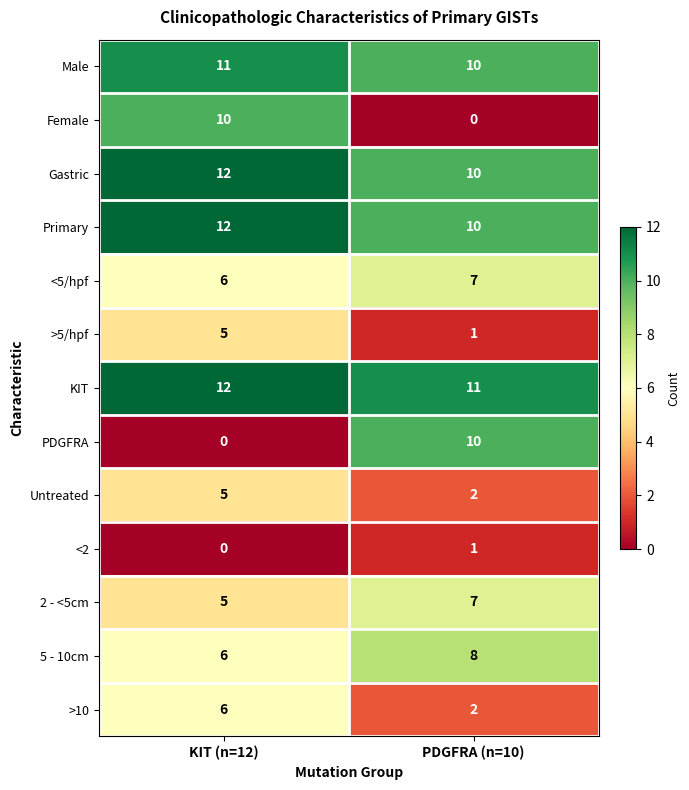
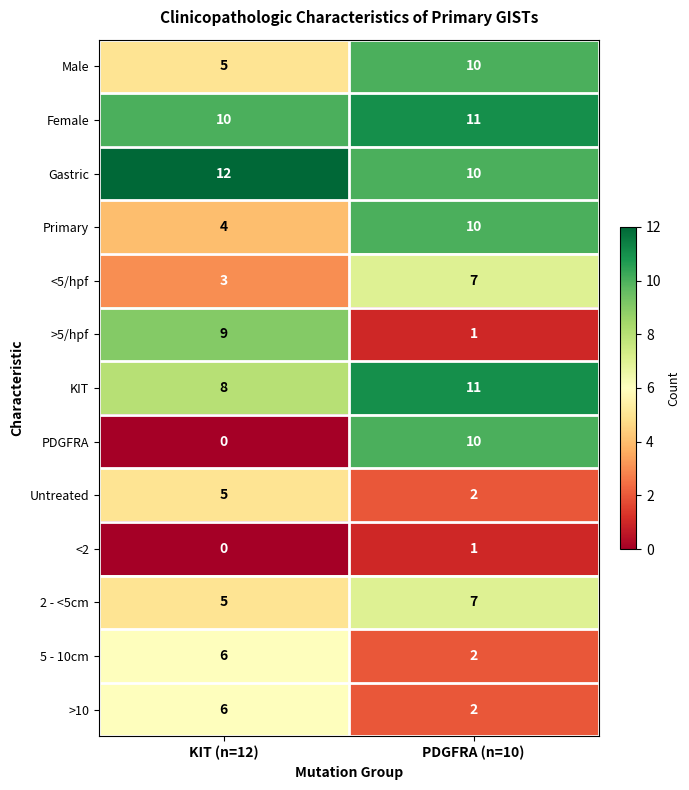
  {
    "Male": {
-     "KIT (n=12)": 11,
+     "KIT (n=12)": 5,
      "PDGFRA (n=10)": 10
    },
    "Female": {
      "KIT (n=12)": 10,
-     "PDGFRA (n=10)": 0
+     "PDGFRA (n=10)": 11
    },
    "Gastric": {
      "KIT (n=12)": 12,
      "PDGFRA (n=10)": 10
    },
    "Primary": {
-     "KIT (n=12)": 12,
+     "KIT (n=12)": 4,
      "PDGFRA (n=10)": 10
    },
    "<5/hpf": {
-     "KIT (n=12)": 6,
+     "KIT (n=12)": 3,
      "PDGFRA (n=10)": 7
    },
    ">5/hpf": {
-     "KIT (n=12)": 5,
+     "KIT (n=12)": 9,
      "PDGFRA (n=10)": 1
    },
    "KIT": {
-     "KIT (n=12)": 12,
+     "KIT (n=12)": 8,
      "PDGFRA (n=10)": 11
    },
    "PDGFRA": {
      "KIT (n=12)": 0,
      "PDGFRA (n=10)": 10
    },
    "Untreated": {
      "KIT (n=12)": 5,
      "PDGFRA (n=10)": 2
    },
    "<2": {
      "KIT (n=12)": 0,
      "PDGFRA (n=10)": 1
    },
    "2 - <5cm": {
      "KIT (n=12)": 5,
      "PDGFRA (n=10)": 7
    },
    "5 - 10cm": {
      "KIT (n=12)": 6,
-     "PDGFRA (n=10)": 8
+     "PDGFRA (n=10)": 2
    },
    ">10": {
      "KIT (n=12)": 6,
      "PDGFRA (n=10)": 2
    }
  }
